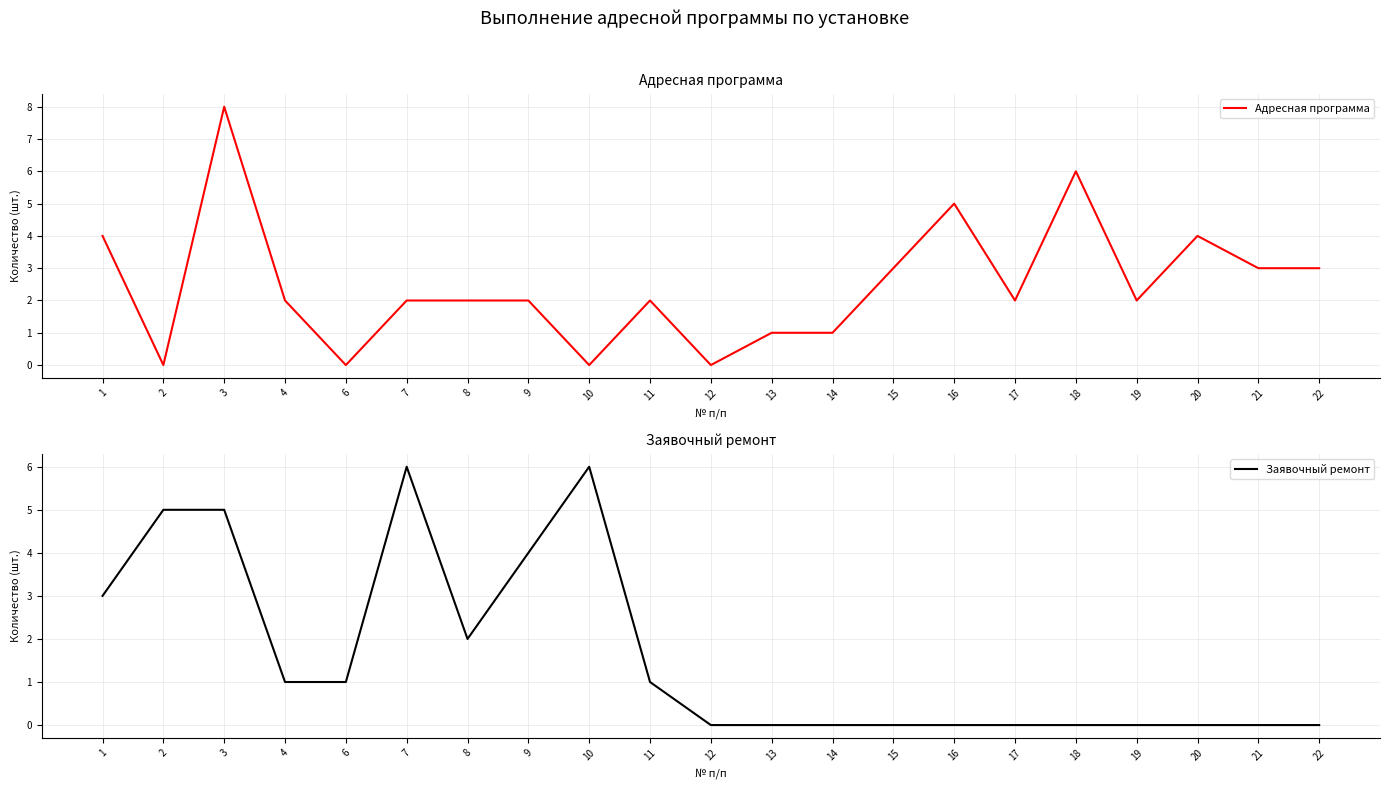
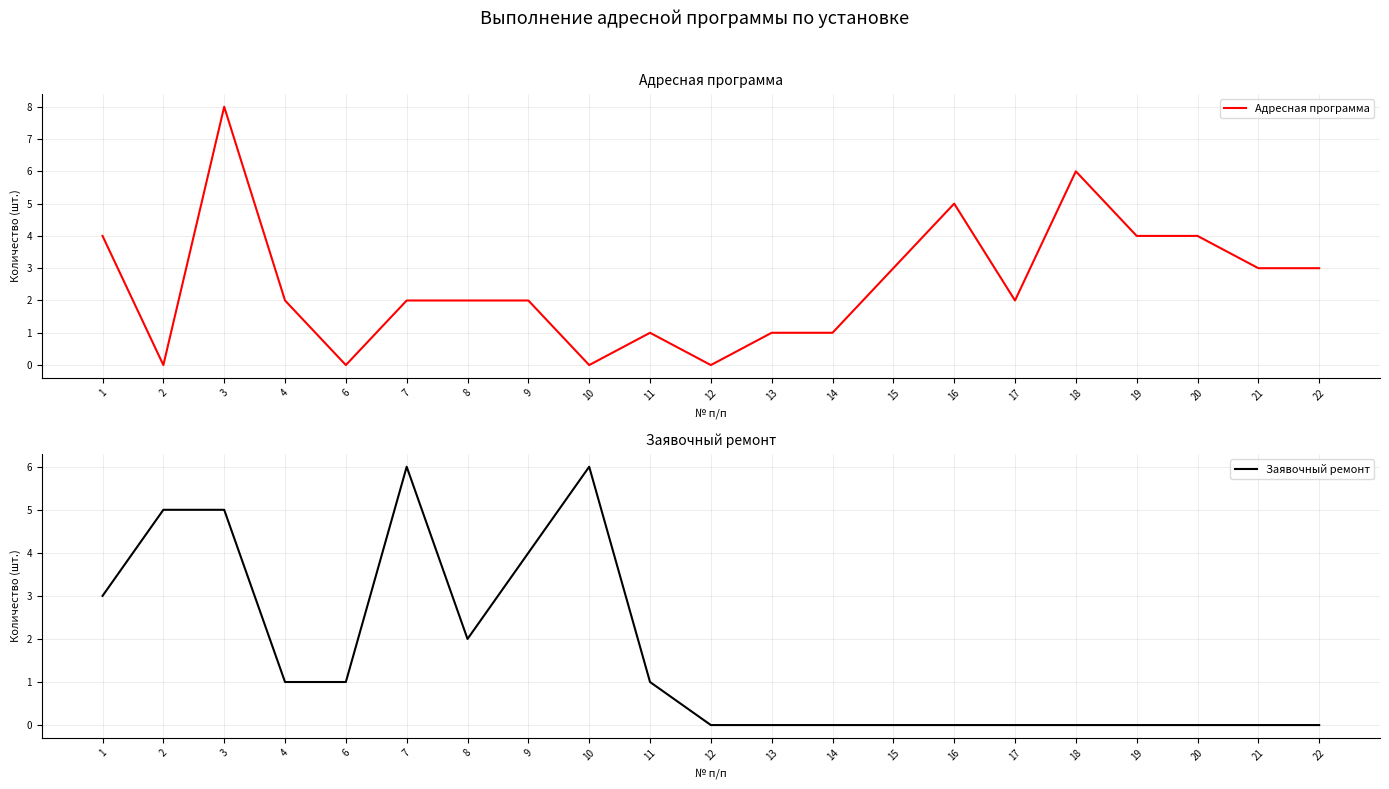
  {
    "Адресная программа": {
      "1": 4,
      "2": 0,
      "3": 8,
      "4": 2,
      "6": 0,
      "7": 2,
      "8": 2,
      "9": 2,
      "10": 0,
-     "11": 2,
+     "11": 1,
      "12": 0,
      "13": 1,
      "14": 1,
      "15": 3,
      "16": 5,
      "17": 2,
      "18": 6,
-     "19": 2,
+     "19": 4,
      "20": 4,
      "21": 3,
      "22": 3
    },
    "Заявочный ремонт": {
      "1": 3.0,
      "2": 5.0,
      "3": 5.0,
      "4": 1.0,
      "6": 1.0,
      "7": 6.0,
      "8": 2.0,
      "9": 4.0,
      "10": 6.0,
      "11": 1.0,
      "12": 0.0,
      "13": 0.0,
      "14": 0.0,
      "15": 0.0,
      "16": 0.0,
      "17": 0.0,
      "18": 0.0,
      "19": 0.0,
      "20": 0.0,
      "21": 0.0,
      "22": 0.0
    }
  }
